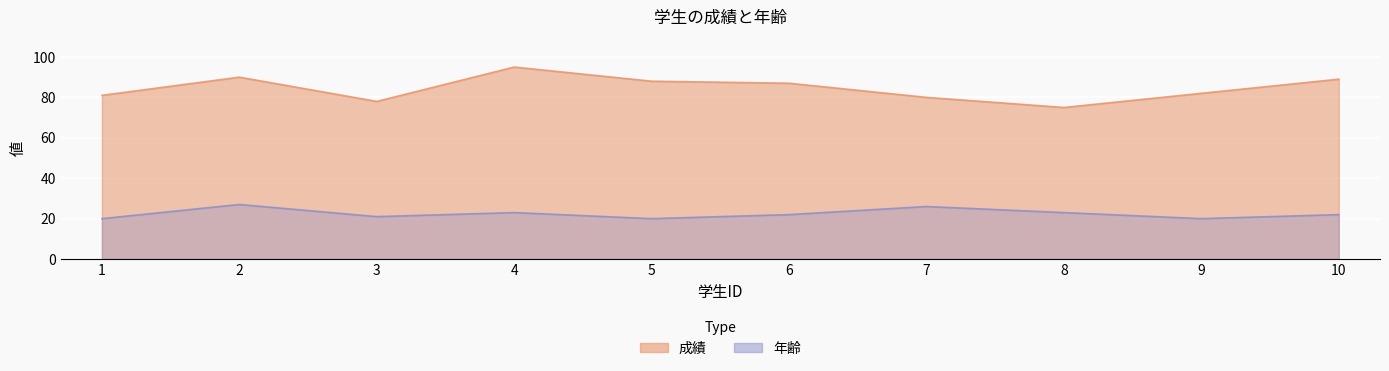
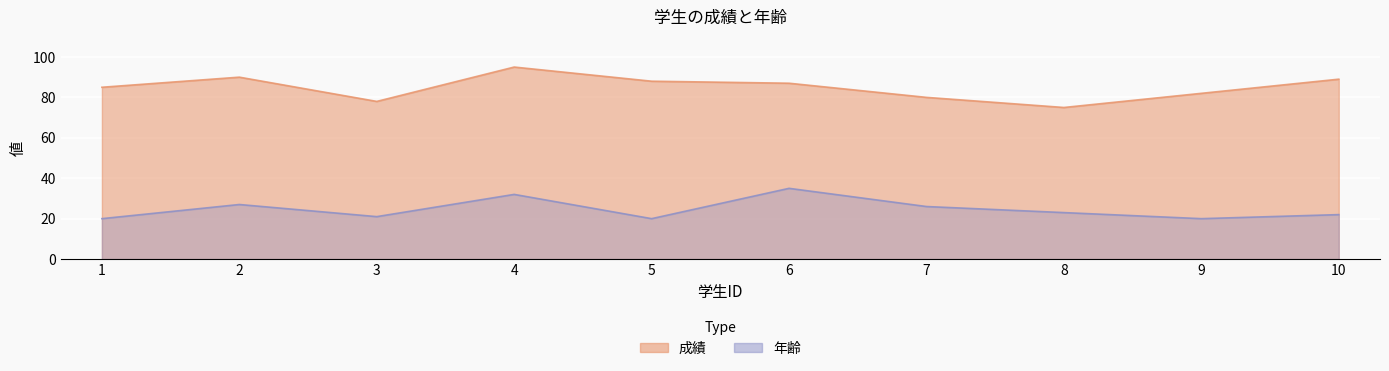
  {
    "成績": {
-     "1": 81,
+     "1": 85,
      "2": 90,
      "3": 78,
      "4": 95,
      "5": 88,
      "6": 87,
      "7": 80,
      "8": 75,
      "9": 82,
      "10": 89
    },
    "年齢": {
      "1": 20,
      "2": 27,
      "3": 21,
-     "4": 23,
+     "4": 32,
      "5": 20,
-     "6": 22,
+     "6": 35,
      "7": 26,
      "8": 23,
      "9": 20,
      "10": 22
    }
  }
